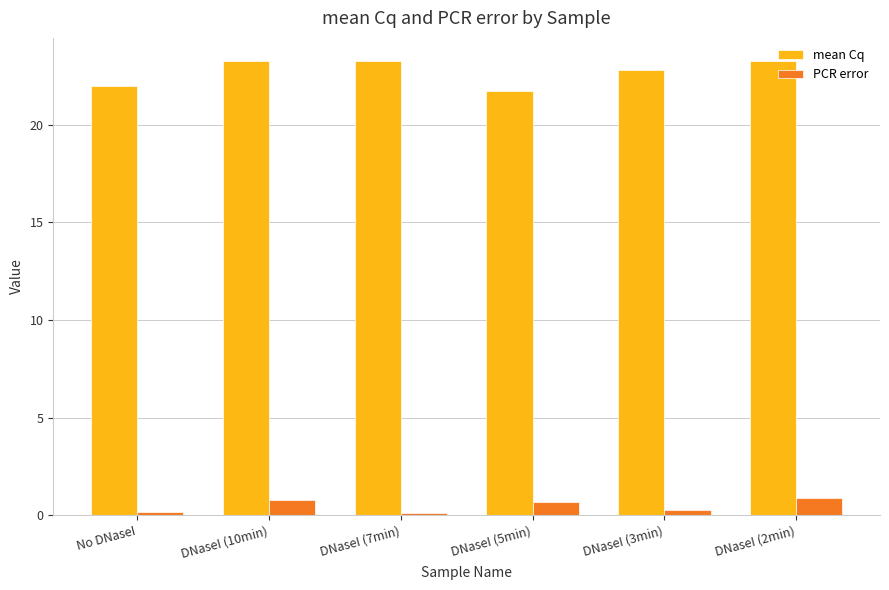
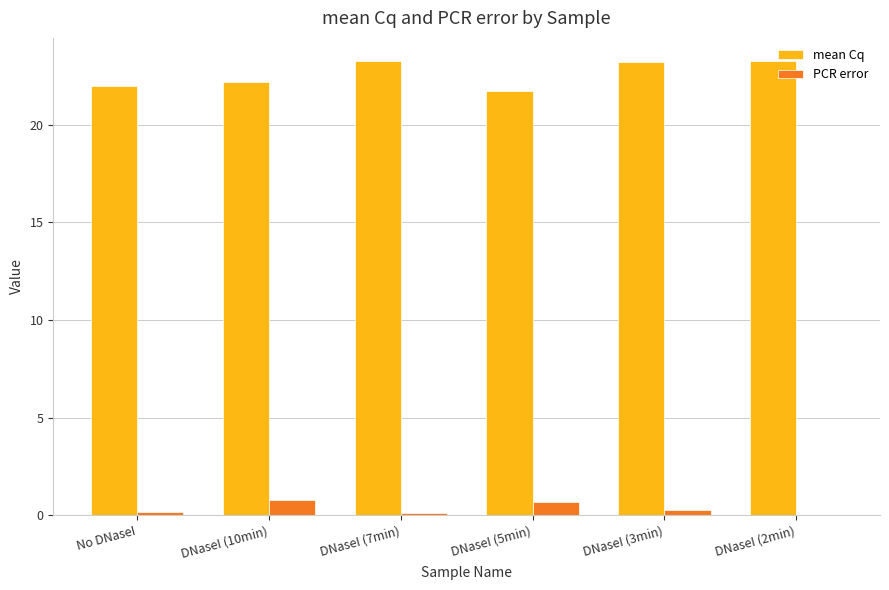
  {
    "mean Cq": {
      "No DNaseI": 22.0,
-     "DNaseI (10min)": 23.2,
+     "DNaseI (10min)": 22.2,
      "DNaseI (7min)": 23.3,
      "DNaseI (5min)": 21.7,
-     "DNaseI (3min)": 22.8,
+     "DNaseI (3min)": 23.2,
      "DNaseI (2min)": 23.2
    },
    "PCR error": {
      "No DNaseI": 0.1,
      "DNaseI (10min)": 0.8,
      "DNaseI (5min)": 0.7,
      "DNaseI (3min)": 0.3,
-     "DNaseI (2min)": 0.9
+     "DNaseI (2min)": 0.0
    }
  }
